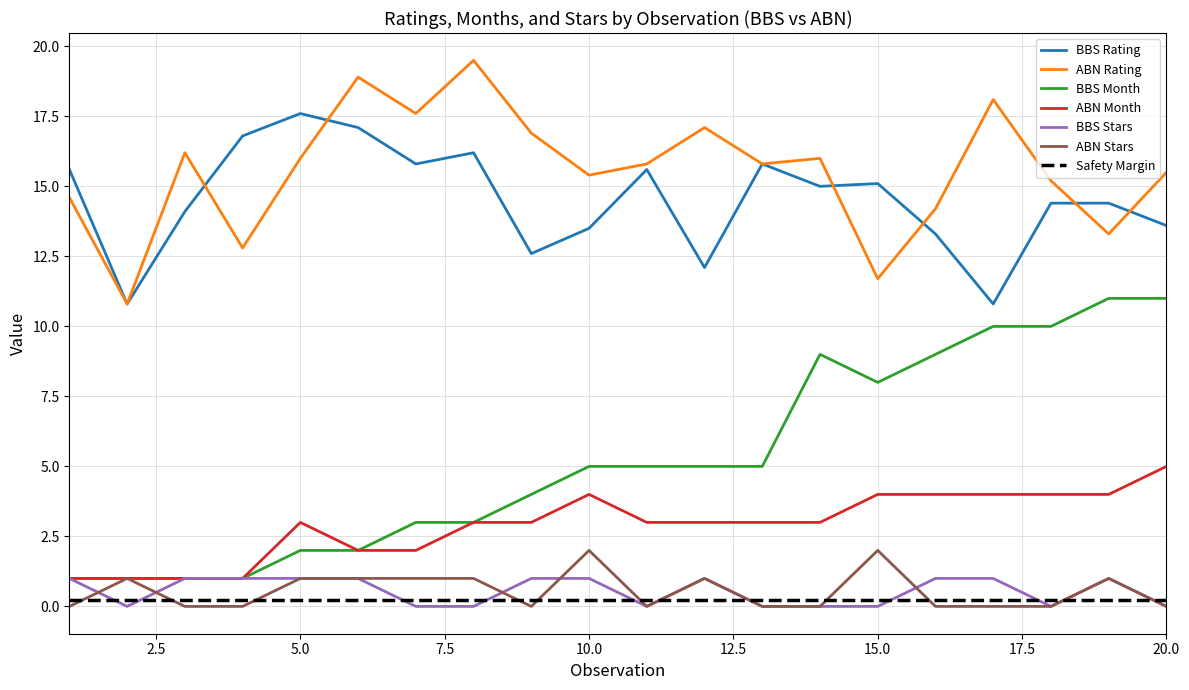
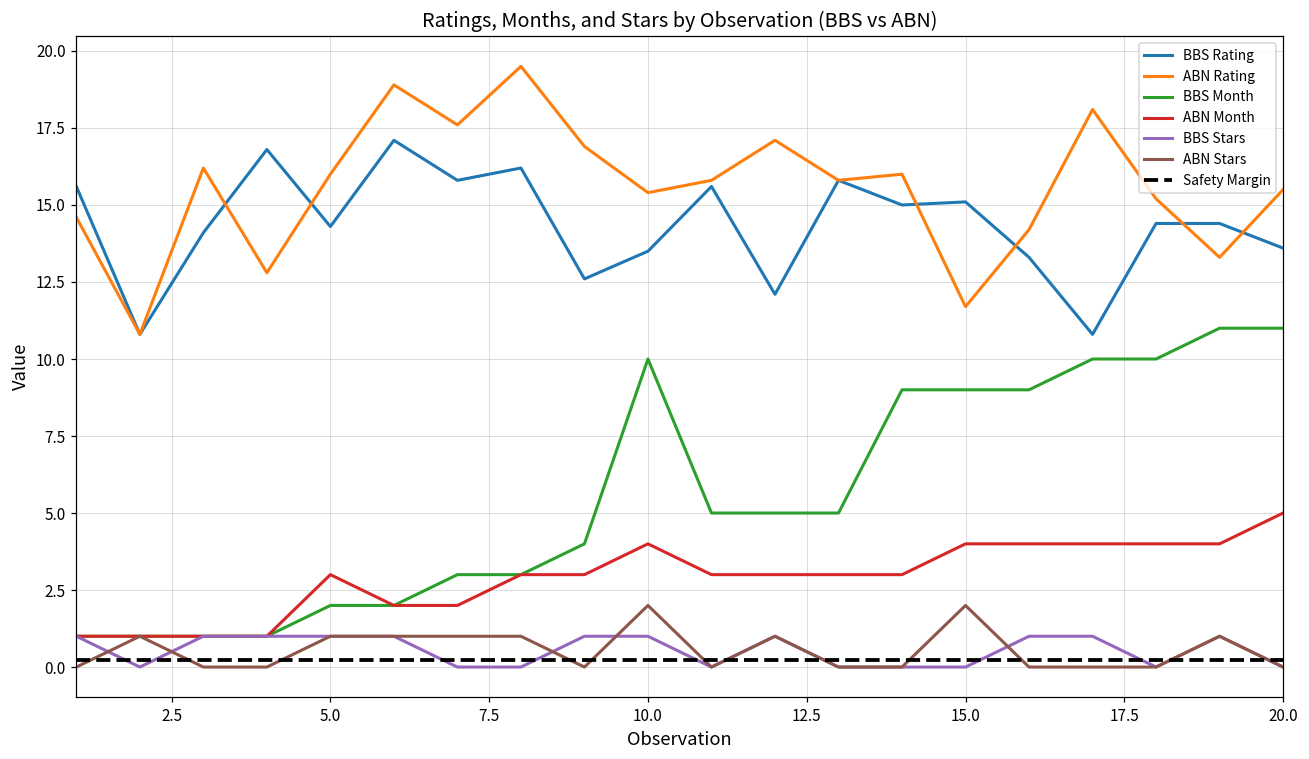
  {
    "BBS Rating": {
-     "5.0": 17.6,
+     "5.0": 14.3,
      "10.0": 13.5,
      "15.0": 15.1,
      "20.0": 13.6
    },
    "ABN Rating": {
      "5.0": 16.0,
      "10.0": 15.4,
      "15.0": 11.7,
      "20.0": 15.5
    },
    "BBS Month": {
      "5.0": 2,
-     "10.0": 5,
-     "15.0": 8,
+     "10.0": 10,
+     "15.0": 9,
      "20.0": 11
    },
    "ABN Month": {
      "5.0": 3.0,
      "10.0": 4.0,
      "15.0": 4.0,
      "20.0": 5.0
    },
    "BBS Stars": {
      "10.0": 1.0,
      "15.0": 0.0
    },
    "ABN Stars": {
      "10.0": 2.0,
      "15.0": 2.0
    },
    "Safety Margin": {
      "5.0": 0.2,
      "10.0": 0.2,
      "15.0": 0.2,
      "20.0": 0.2
    }
  }
